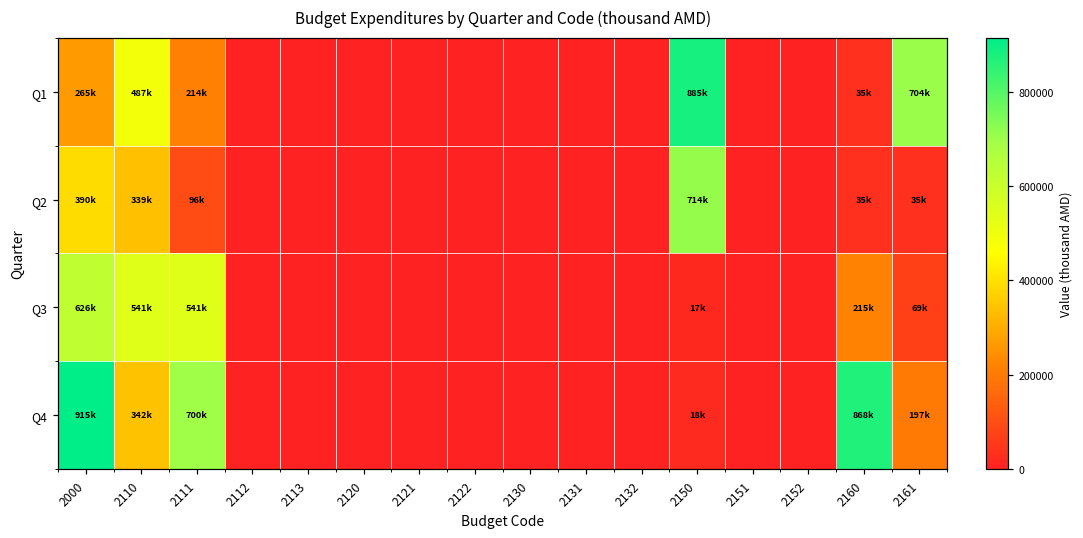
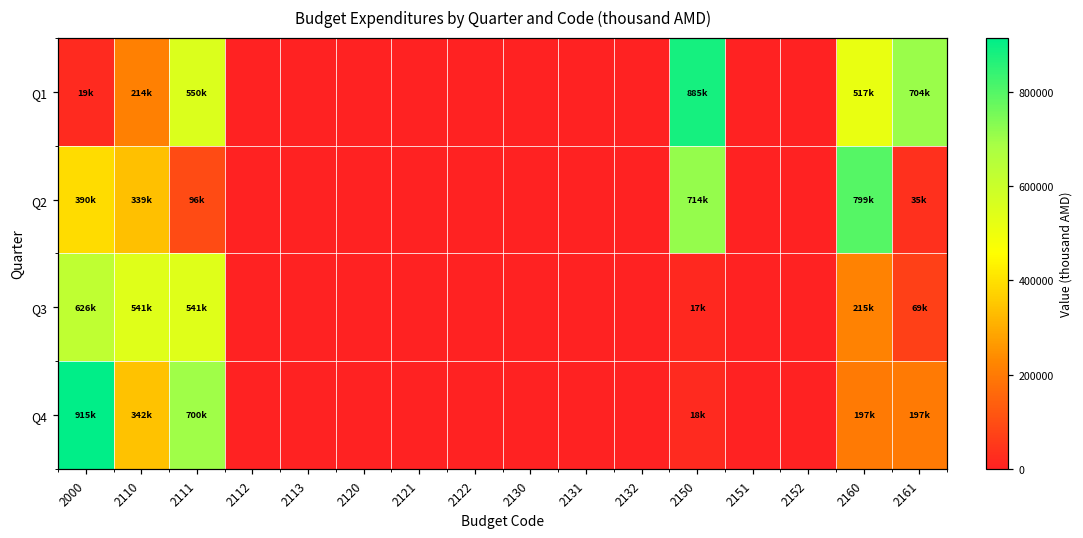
  {
    "Q1": {
-     "2000": "265k",
-     "2110": "487k",
-     "2111": "214k",
+     "2000": "19k",
+     "2110": "214k",
+     "2111": "550k",
      "2150": "885k",
-     "2160": "35k",
+     "2160": "517k",
      "2161": "704k"
    },
    "Q2": {
      "2000": "390k",
      "2110": "339k",
      "2111": "96k",
      "2150": "714k",
-     "2160": "35k",
+     "2160": "799k",
      "2161": "35k"
    },
    "Q3": {
      "2000": "626k",
      "2110": "541k",
      "2111": "541k",
      "2150": "17k",
      "2160": "215k",
      "2161": "69k"
    },
    "Q4": {
      "2000": "915k",
      "2110": "342k",
      "2111": "700k",
      "2150": "18k",
-     "2160": "868k",
+     "2160": "197k",
      "2161": "197k"
    }
  }
